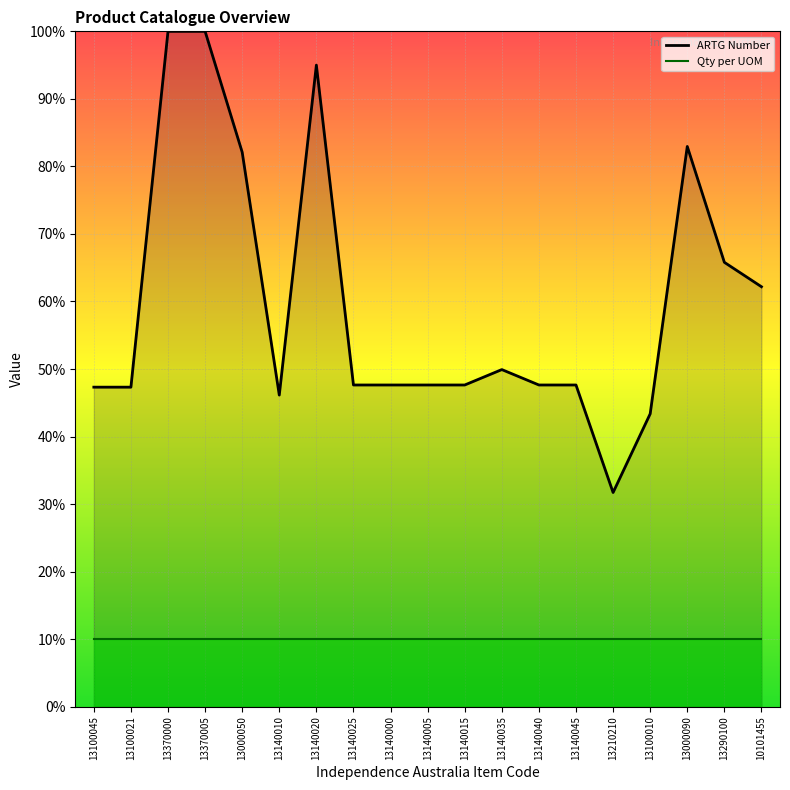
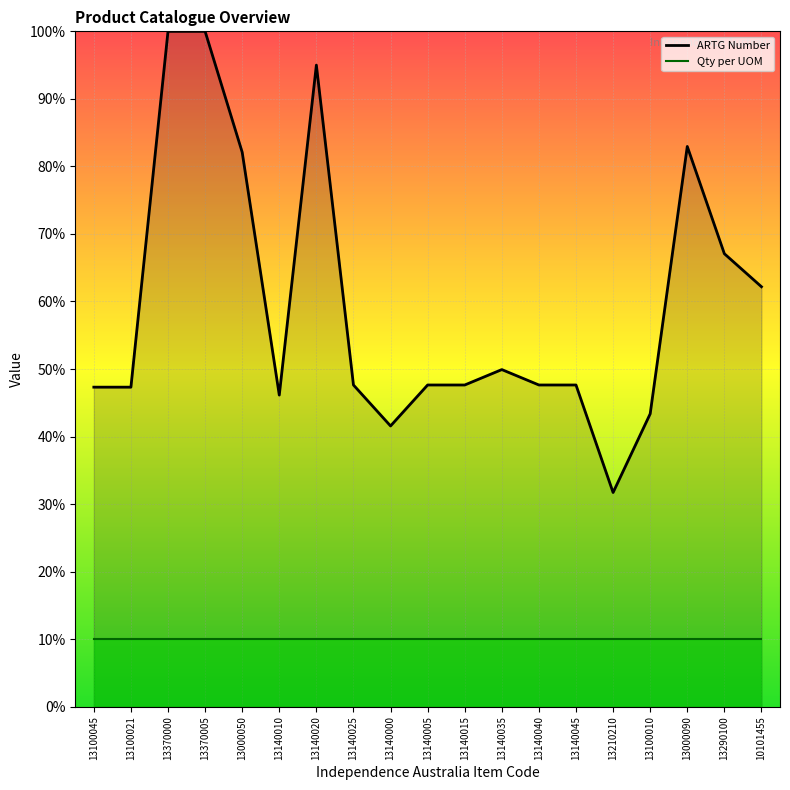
  {
    "ARTG Number": {
      "13100045": "47%",
      "13100021": "47%",
      "13370000": "100%",
      "13370005": "100%",
      "13000050": "82%",
      "13140010": "46%",
      "13140020": "95%",
      "13140025": "48%",
-     "13140000": "48%",
+     "13140000": "42%",
      "13140005": "48%",
      "13140015": "48%",
      "13140035": "50%",
      "13140040": "48%",
      "13140045": "48%",
      "13210210": "32%",
      "13100010": "43%",
      "13000090": "83%",
-     "13290100": "66%",
+     "13290100": "67%",
      "10101455": "62%"
    }
  }
